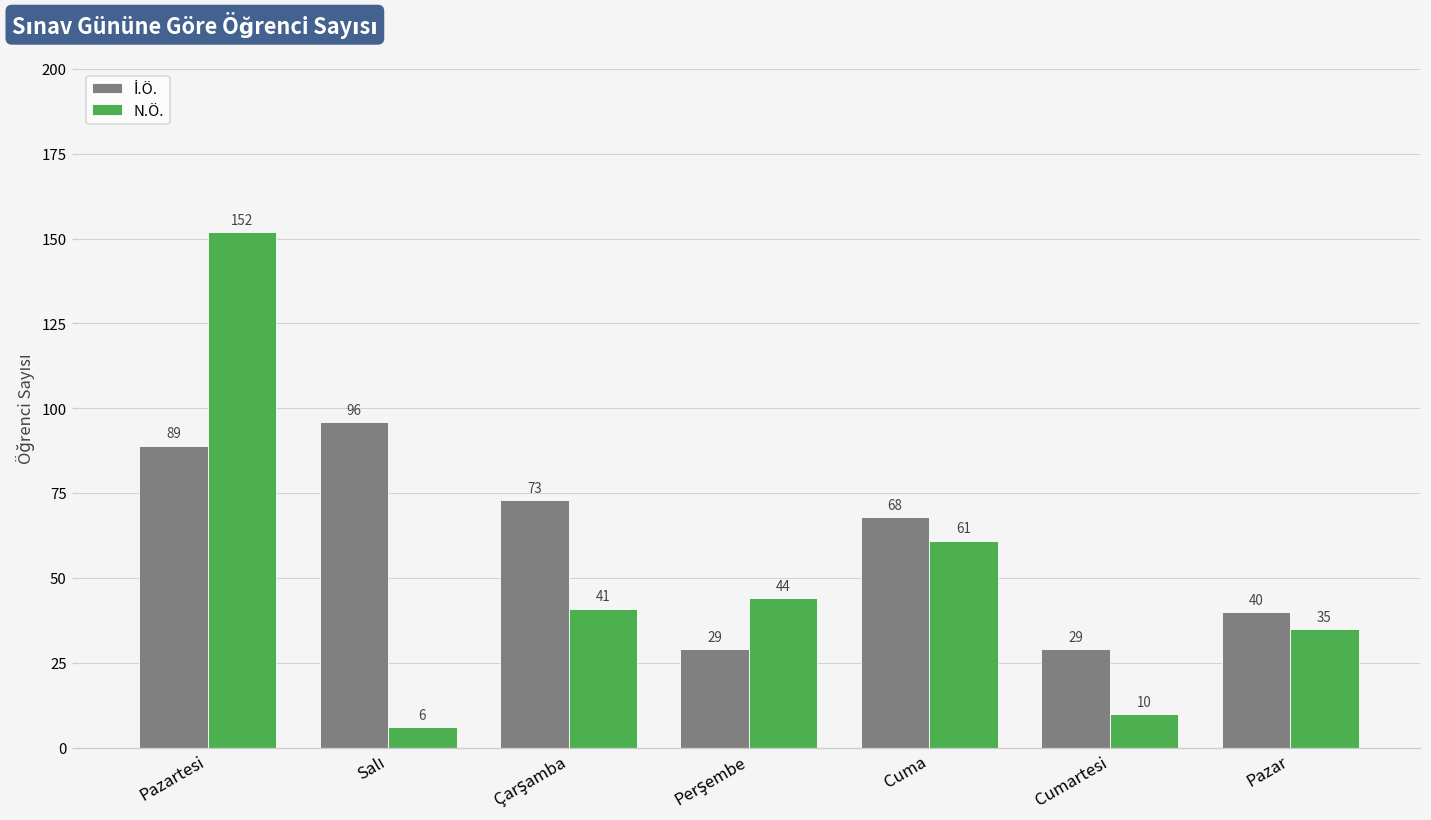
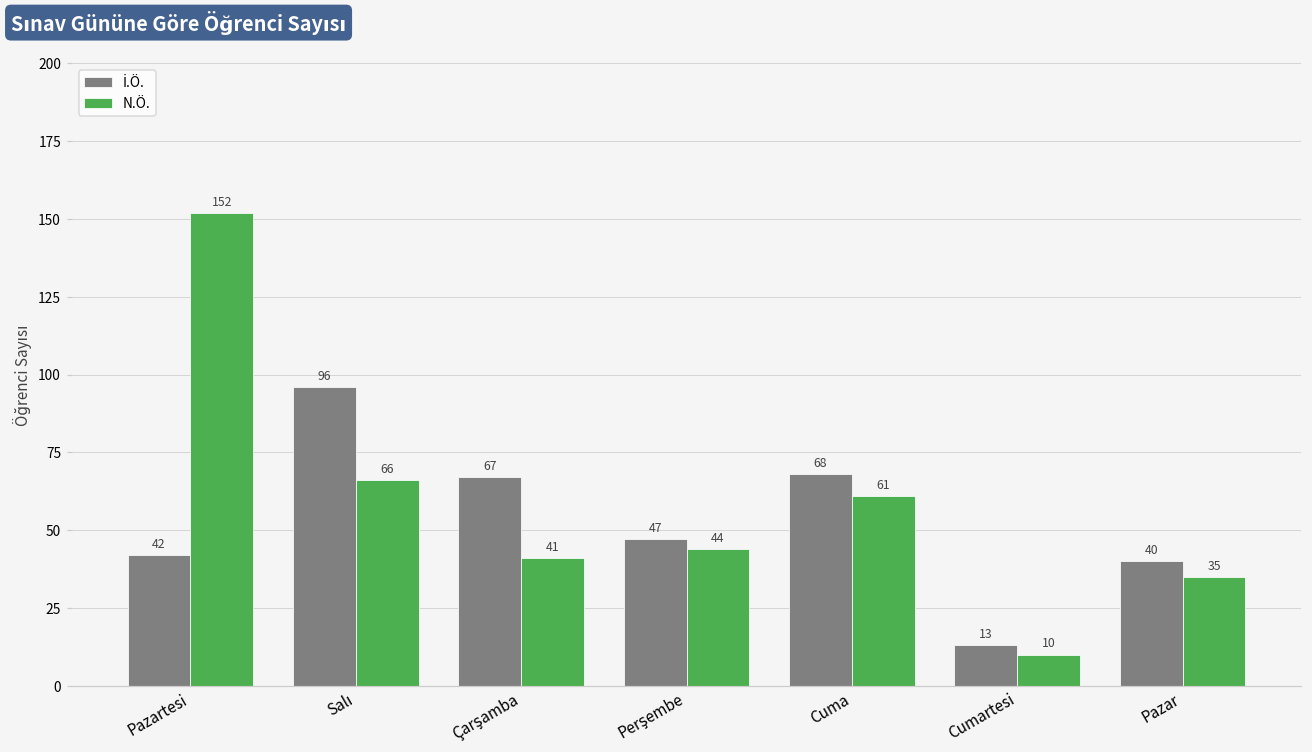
  {
    "İ.Ö.": {
-     "Pazartesi": 89,
+     "Pazartesi": 42,
      "Salı": 96,
-     "Çarşamba": 73,
-     "Perşembe": 29,
+     "Çarşamba": 67,
+     "Perşembe": 47,
      "Cuma": 68,
-     "Cumartesi": 29,
+     "Cumartesi": 13,
      "Pazar": 40
    },
    "N.Ö.": {
      "Pazartesi": 152,
-     "Salı": 6,
+     "Salı": 66,
      "Çarşamba": 41,
      "Perşembe": 44,
      "Cuma": 61,
      "Cumartesi": 10,
      "Pazar": 35
    }
  }
